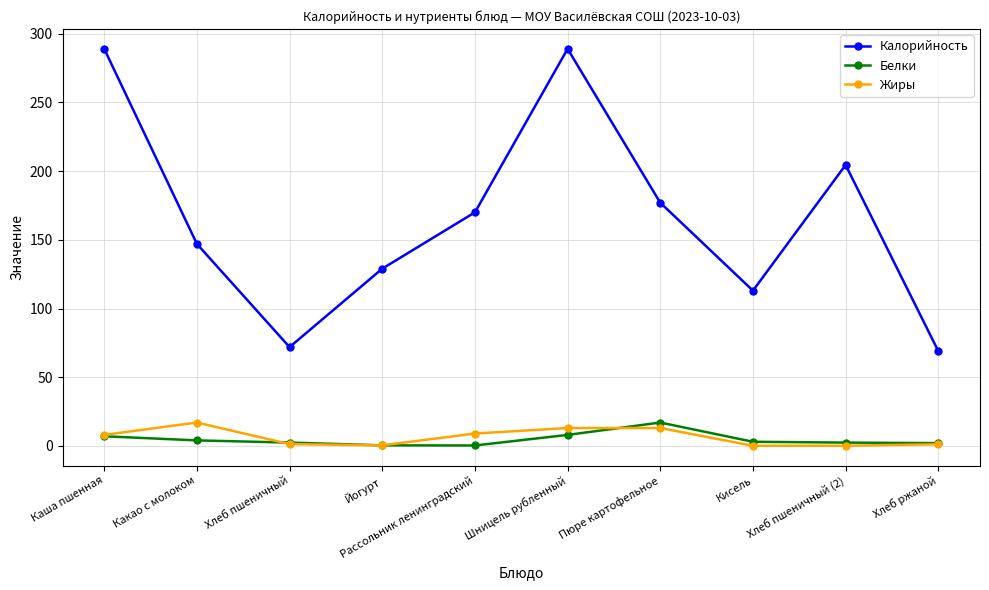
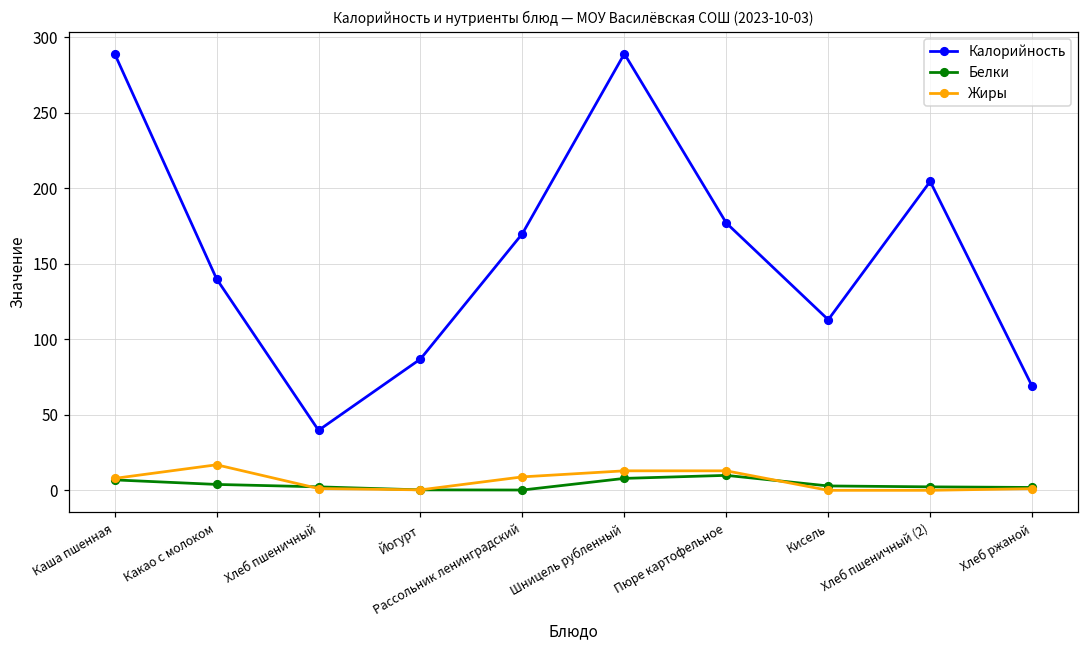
  {
    "Калорийность": {
      "Каша пшенная": 289,
-     "Какао с молоком": 147,
-     "Хлеб пшеничный": 72,
-     "Йогурт": 129,
+     "Какао с молоком": 140,
+     "Хлеб пшеничный": 40,
+     "Йогурт": 87,
      "Рассольник ленинградский": 170,
      "Шницель рубленный": 289,
      "Пюре картофельное": 177,
      "Кисель": 113,
      "Хлеб пшеничный (2)": 205,
      "Хлеб ржаной": 69
    },
    "Белки": {
      "Какао с молоком": 4,
      "Рассольник ленинградский": 0,
      "Шницель рубленный": 8,
-     "Пюре картофельное": 17,
+     "Пюре картофельное": 10,
      "Кисель": 3,
      "Хлеб пшеничный (2)": 2
    },
    "Жиры": {
      "Какао с молоком": 17,
      "Рассольник ленинградский": 9,
      "Шницель рубленный": 13,
      "Пюре картофельное": 13,
      "Кисель": 0,
      "Хлеб пшеничный (2)": 0
    }
  }
